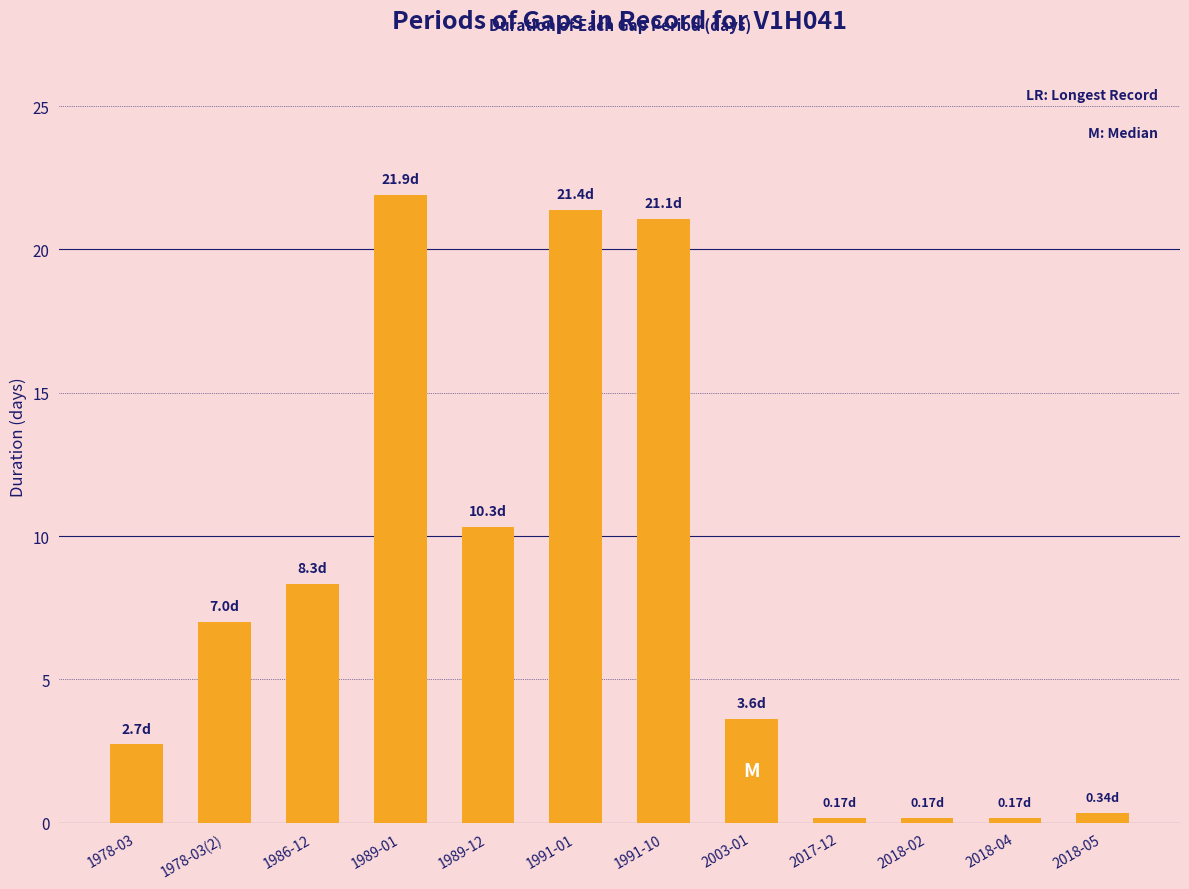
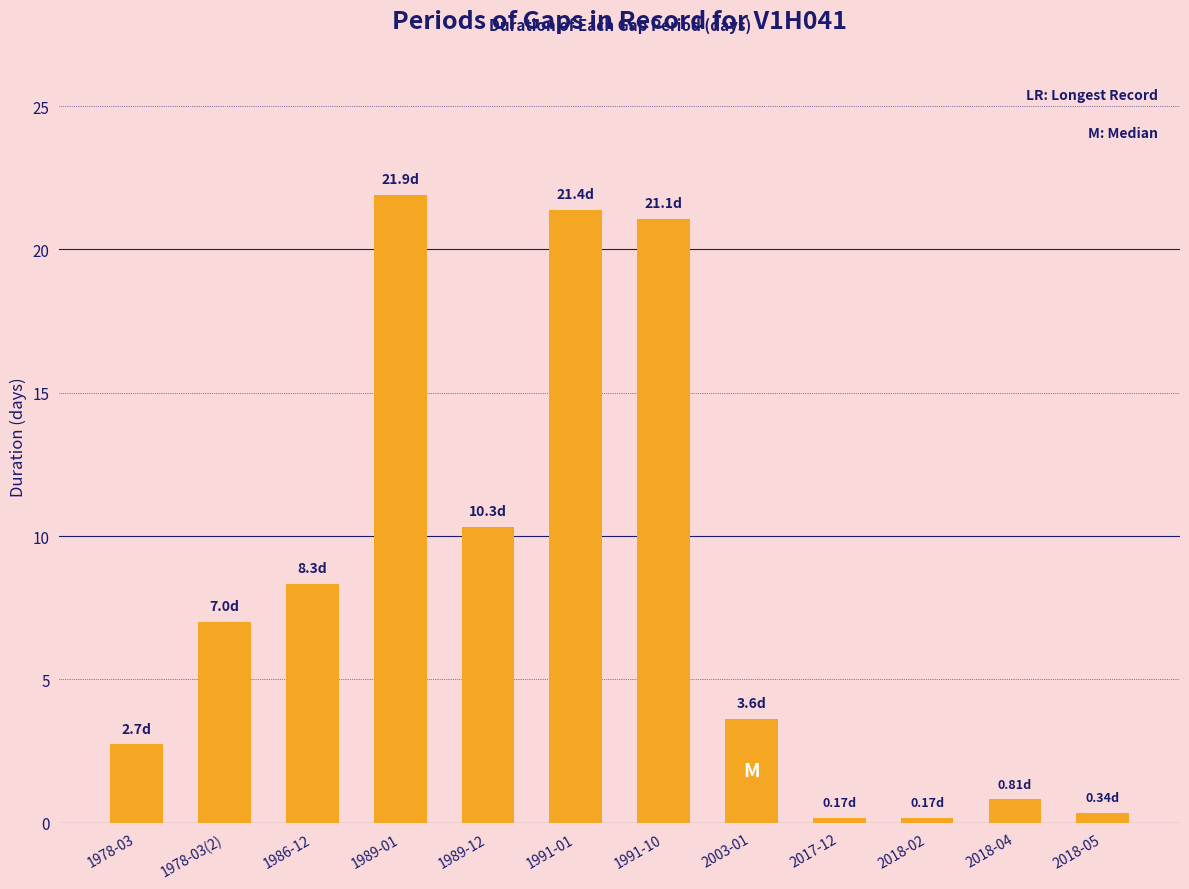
  {
    "1978-03": "2.7d",
    "1978-03(2)": "7.0d",
    "1986-12": "8.3d",
    "1989-01": "21.9d",
    "1989-12": "10.3d",
    "1991-01": "21.4d",
    "1991-10": "21.1d",
    "2003-01": "3.6d",
    "2017-12": "0.17d",
    "2018-02": "0.17d",
-   "2018-04": "0.17d",
+   "2018-04": "0.81d",
    "2018-05": "0.34d"
  }
